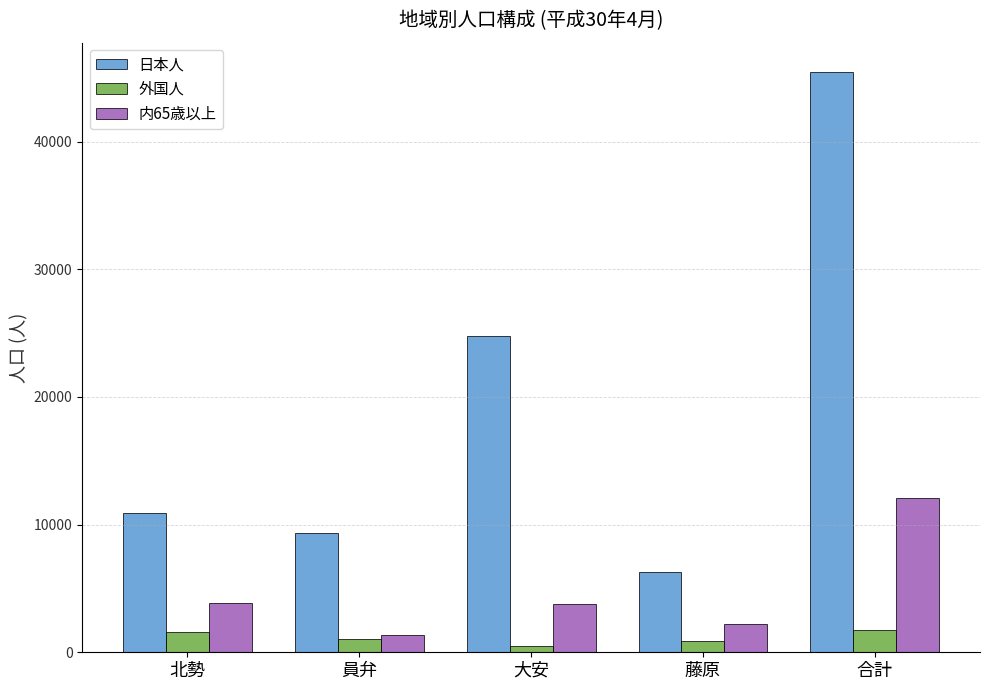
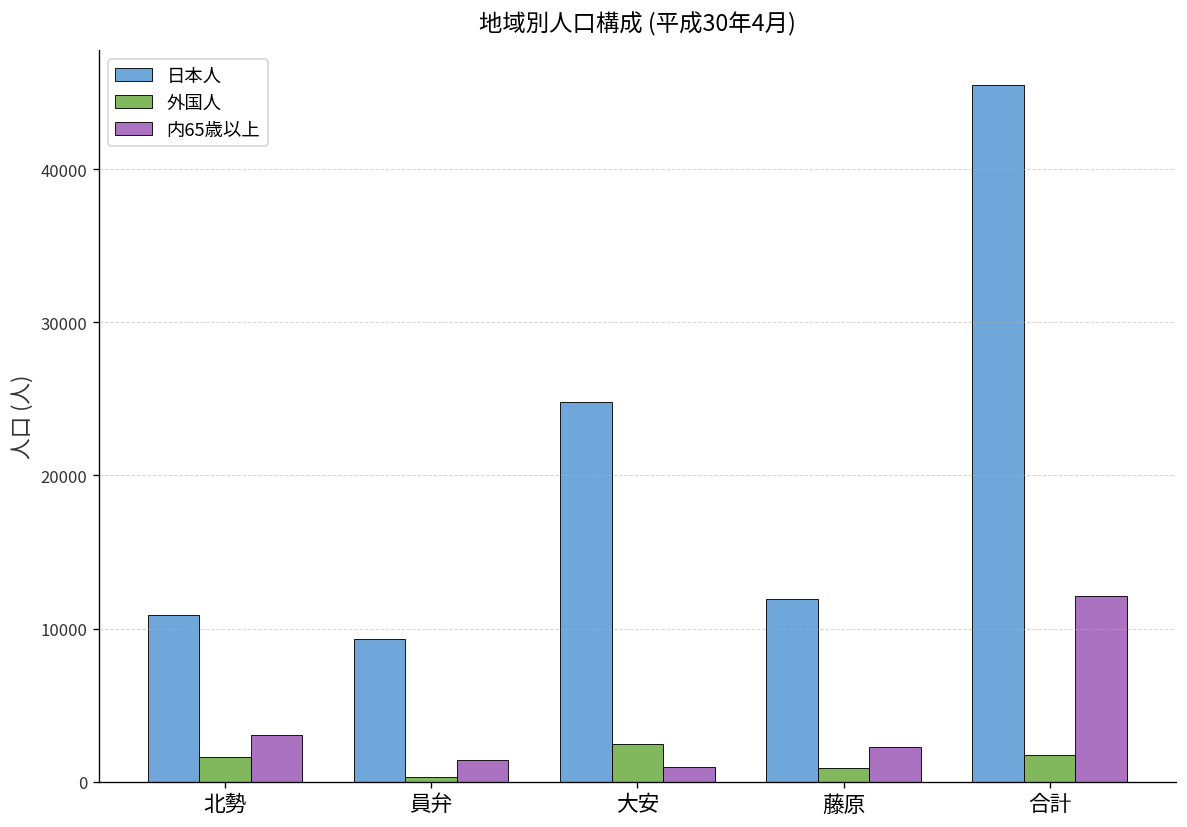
  {
    "日本人": {
      "北勢": 10900,
      "員弁": 9300,
      "大安": 24800,
-     "藤原": 6300,
+     "藤原": 11900,
      "合計": 45500
    },
    "外国人": {
      "北勢": 1600,
-     "員弁": 1000,
-     "大安": 500,
+     "員弁": 300,
+     "大安": 2500,
      "藤原": 900,
      "合計": 1700
    },
    "内65歳以上": {
-     "北勢": 3900,
+     "北勢": 3000,
      "員弁": 1400,
-     "大安": 3800,
+     "大安": 900,
      "藤原": 2200,
      "合計": 12100
    }
  }
